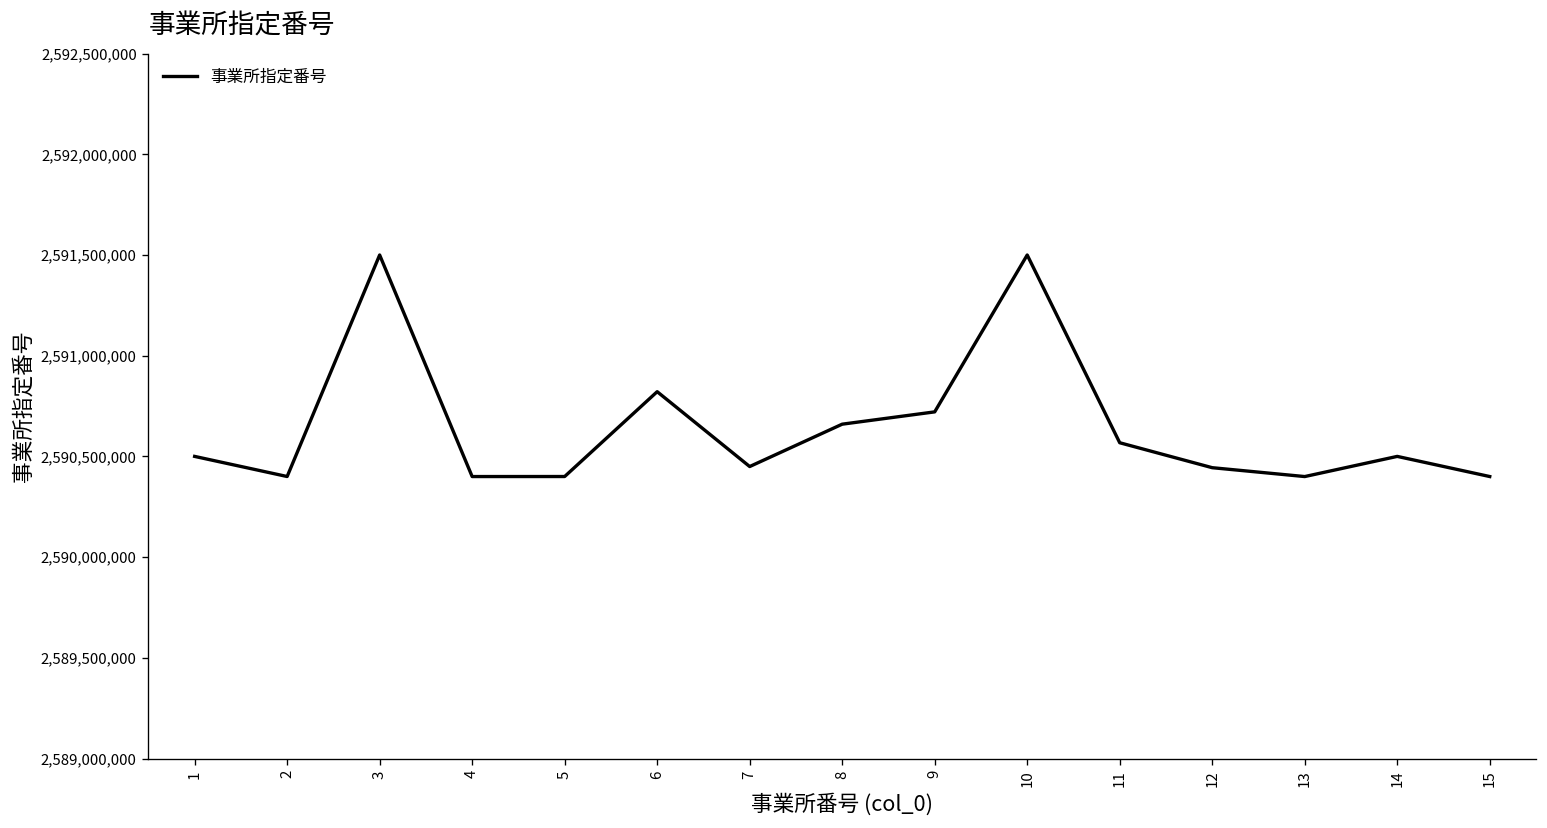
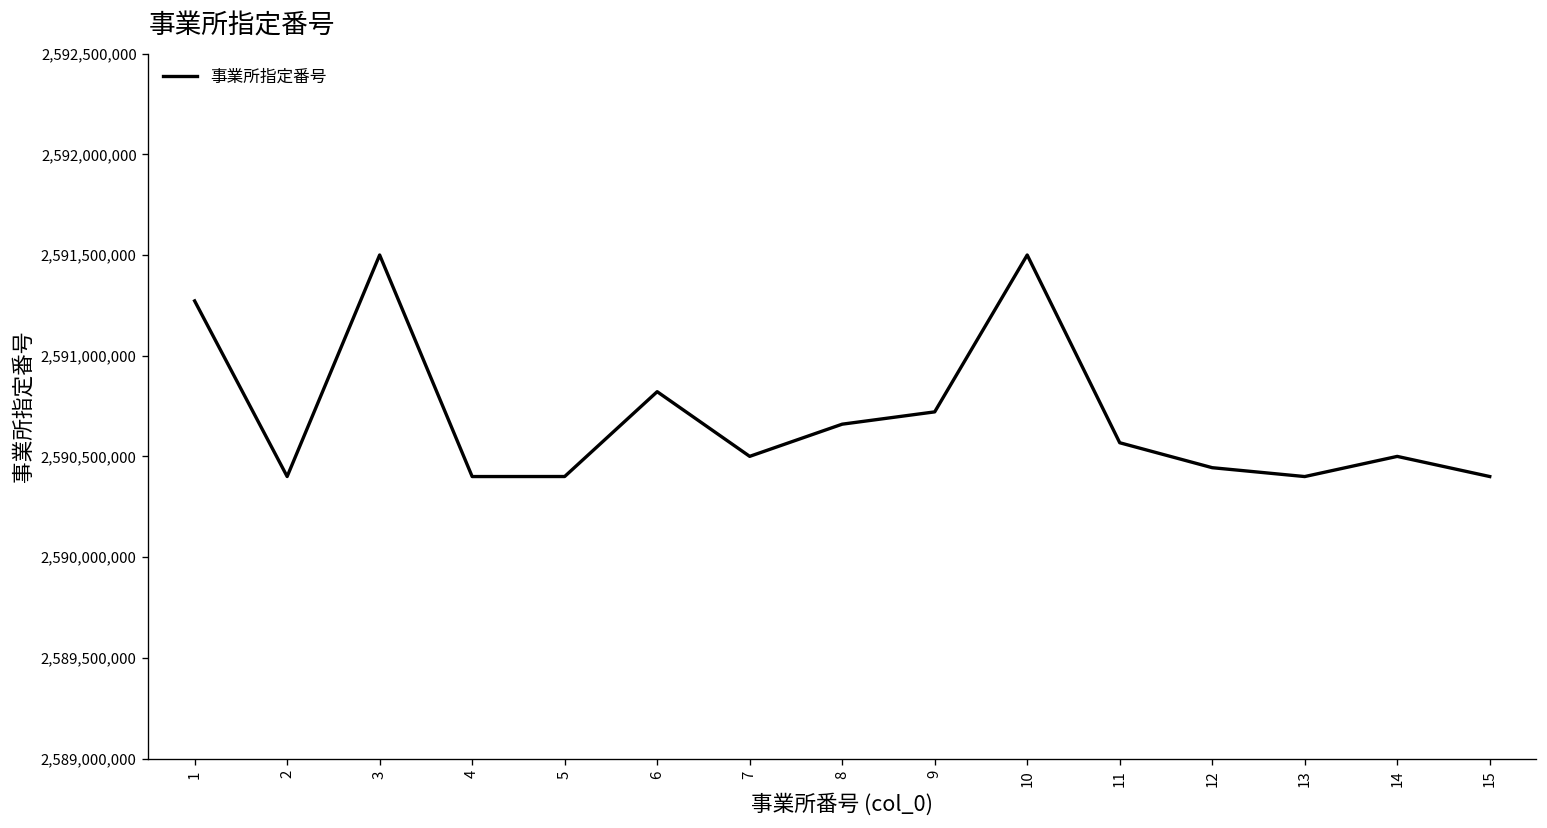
  {
-   "1": "2,590,500,000",
+   "1": "2,591,270,000",
    "2": "2,590,400,000",
    "3": "2,591,500,000",
    "4": "2,590,400,000",
    "5": "2,590,400,000",
    "6": "2,590,820,000",
-   "7": "2,590,450,000",
+   "7": "2,590,500,000",
    "8": "2,590,660,000",
    "9": "2,590,720,000",
    "10": "2,591,500,000",
    "11": "2,590,570,000",
    "12": "2,590,440,000",
    "13": "2,590,400,000",
    "14": "2,590,500,000",
    "15": "2,590,400,000"
  }
